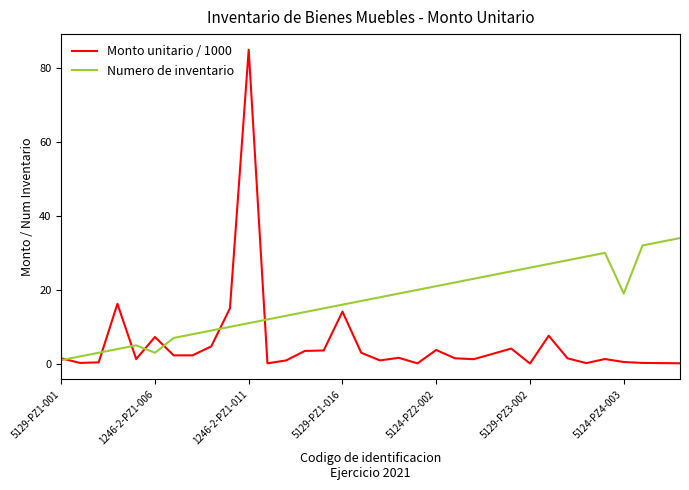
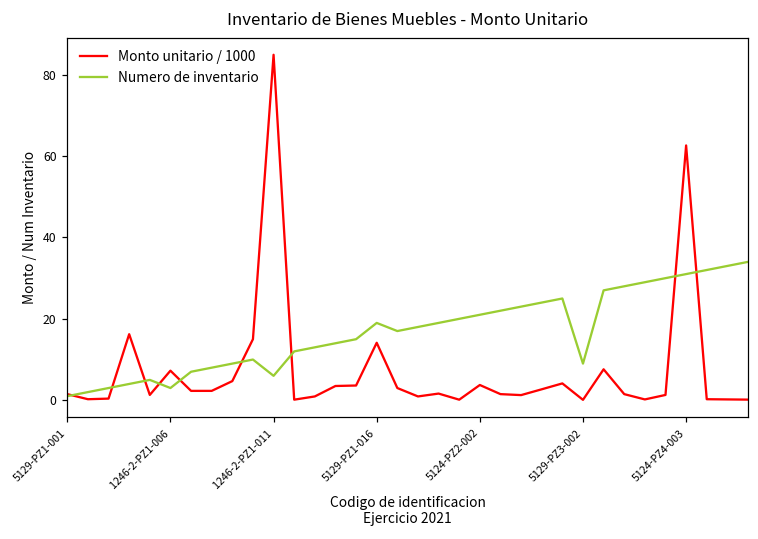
  {
    "Monto unitario / 1000": {
      "1246-2-PZ1-006": 7,
      "1246-2-PZ1-011": 85,
      "5129-PZ1-016": 14,
      "5124-PZ2-002": 4,
      "5129-PZ3-002": 0,
-     "5124-PZ4-003": 1
+     "5124-PZ4-003": 63
    },
    "Numero de inventario": {
      "1246-2-PZ1-006": 3,
-     "1246-2-PZ1-011": 11,
-     "5129-PZ1-016": 16,
+     "1246-2-PZ1-011": 6,
+     "5129-PZ1-016": 19,
      "5124-PZ2-002": 21,
-     "5129-PZ3-002": 26,
-     "5124-PZ4-003": 19
+     "5129-PZ3-002": 9,
+     "5124-PZ4-003": 31
    }
  }
